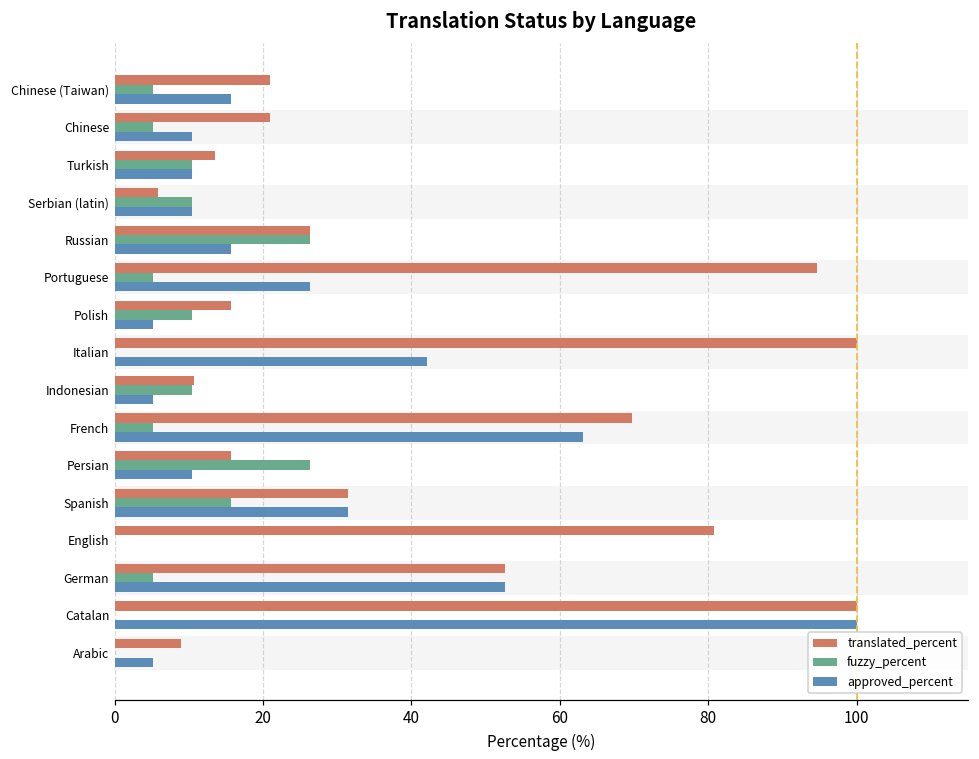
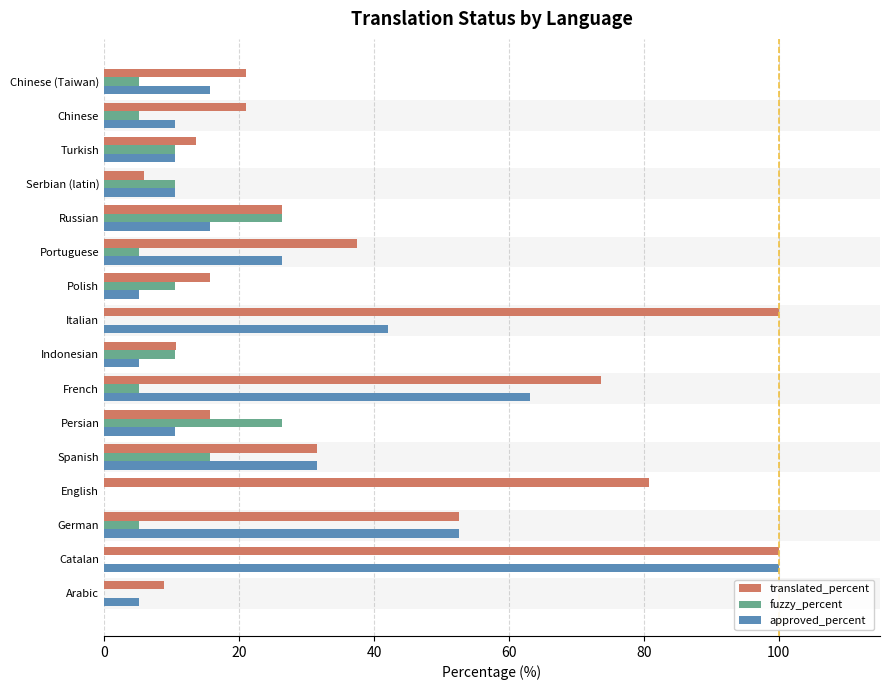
  {
    "translated_percent": {
-     "Portuguese": 95,
-     "French": 70
+     "Portuguese": 38,
+     "French": 74
    }
  }
